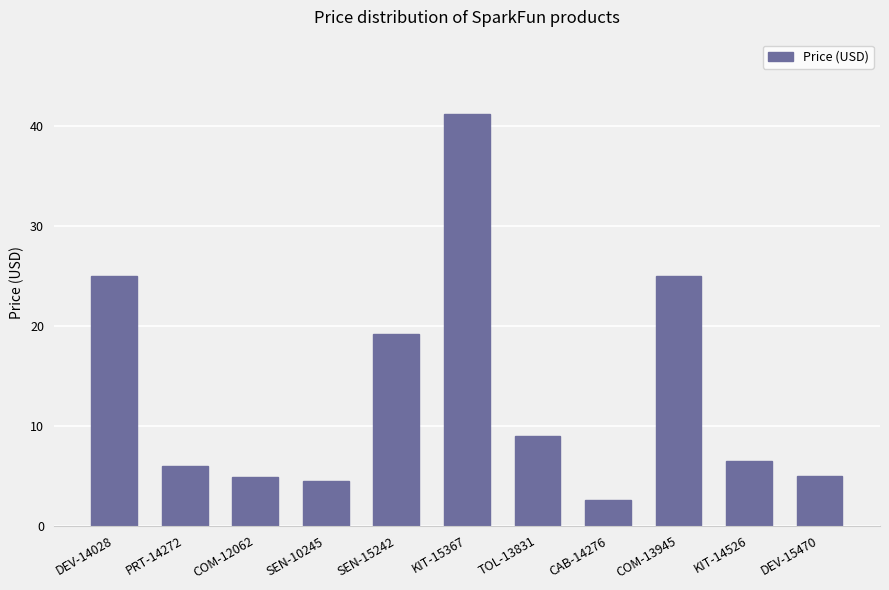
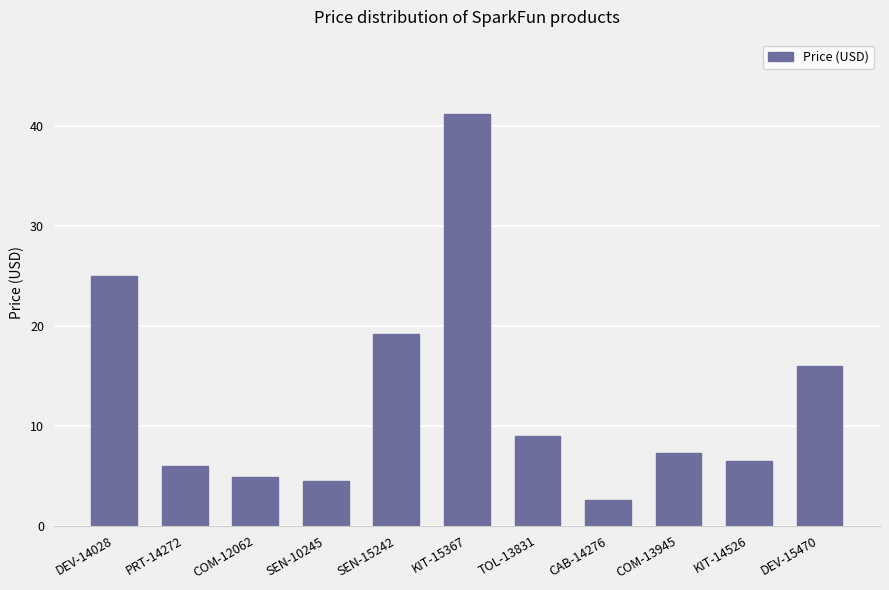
  {
    "DEV-14028": 25,
    "PRT-14272": 6,
    "COM-12062": 5,
    "SEN-10245": 5,
    "SEN-15242": 19,
    "KIT-15367": 41,
    "TOL-13831": 9,
    "CAB-14276": 3,
-   "COM-13945": 25,
+   "COM-13945": 7,
    "KIT-14526": 7,
-   "DEV-15470": 5
+   "DEV-15470": 16
  }
